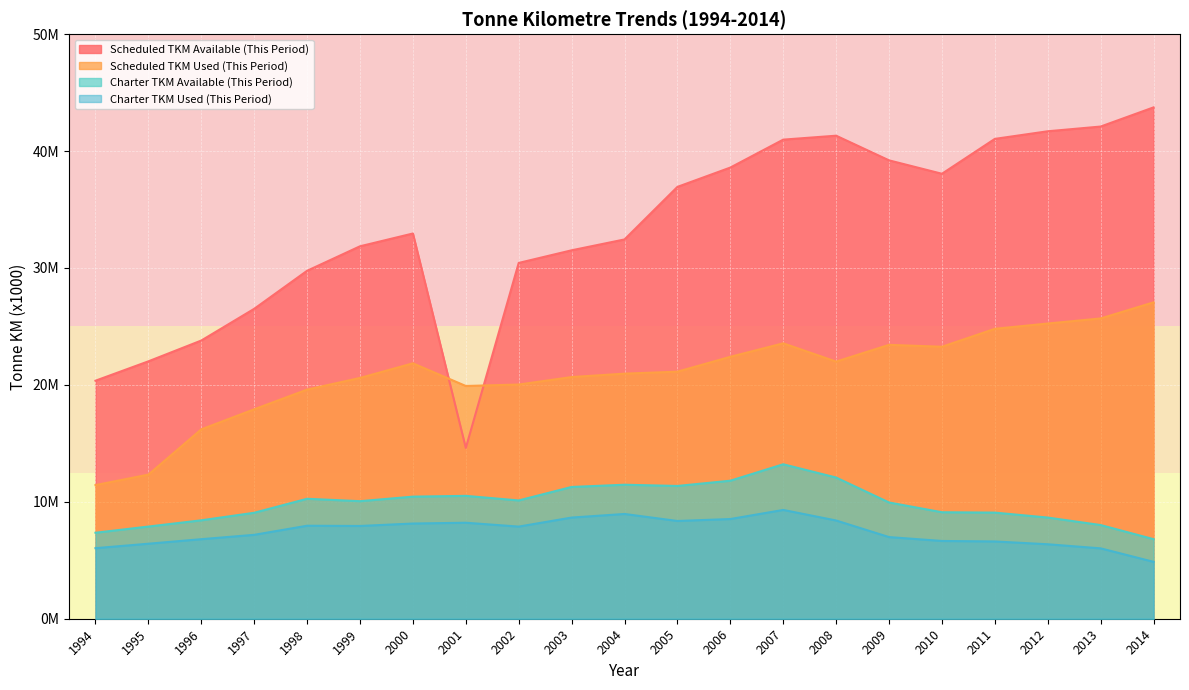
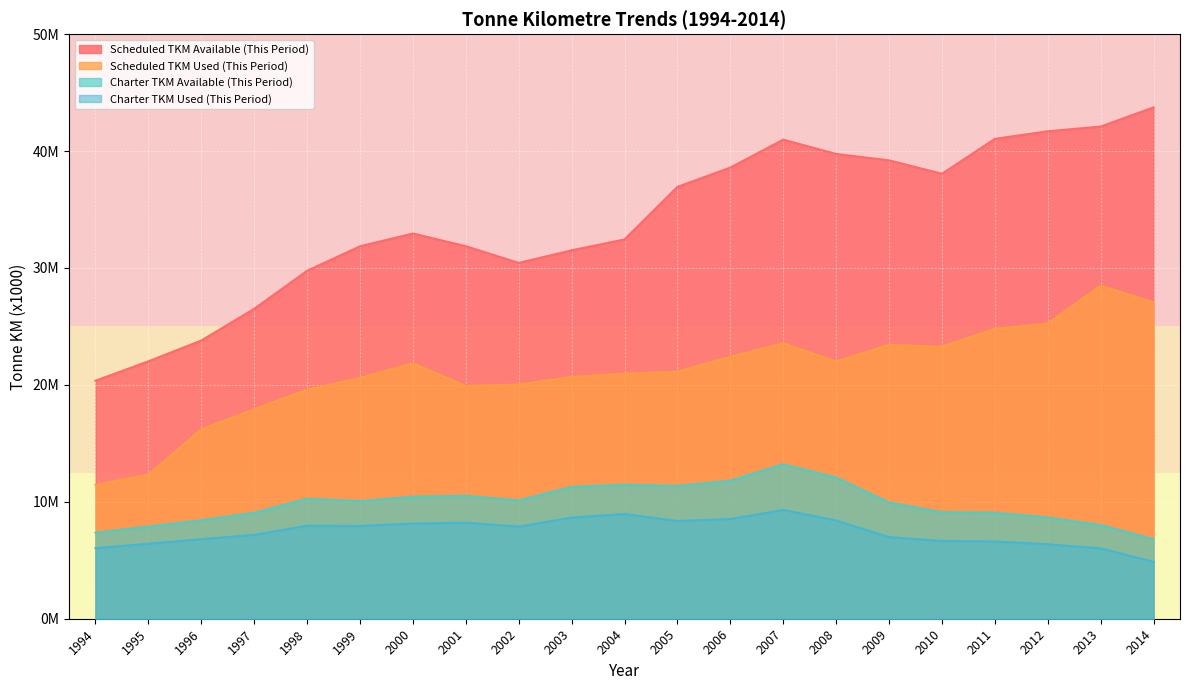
  {
    "Scheduled TKM Available (This Period)": {
      "1994": 20400000,
      "1995": 22000000,
      "1996": 23800000,
      "1997": 26500000,
      "1998": 29800000,
      "1999": 31900000,
      "2000": 33000000,
-     "2001": 14600000,
+     "2001": 31900000,
      "2002": 30400000,
      "2003": 31500000,
      "2004": 32400000,
      "2005": 36900000,
      "2006": 38600000,
      "2007": 41000000,
-     "2008": 41300000,
+     "2008": 39800000,
      "2009": 39200000,
      "2010": 38100000,
      "2011": 41000000,
      "2012": 41700000,
      "2013": 42100000,
      "2014": 43700000
    },
    "Scheduled TKM Used (This Period)": {
      "1994": 11400000,
      "1995": 12300000,
      "1996": 16200000,
      "1997": 17900000,
      "1998": 19600000,
      "1999": 20600000,
      "2000": 21800000,
      "2001": 19900000,
      "2002": 20000000,
      "2003": 20700000,
      "2004": 21000000,
      "2005": 21100000,
      "2006": 22400000,
      "2007": 23600000,
      "2008": 22000000,
      "2009": 23400000,
      "2010": 23300000,
      "2011": 24800000,
      "2012": 25300000,
-     "2013": 25700000,
+     "2013": 28500000,
      "2014": 27100000
    }
  }
